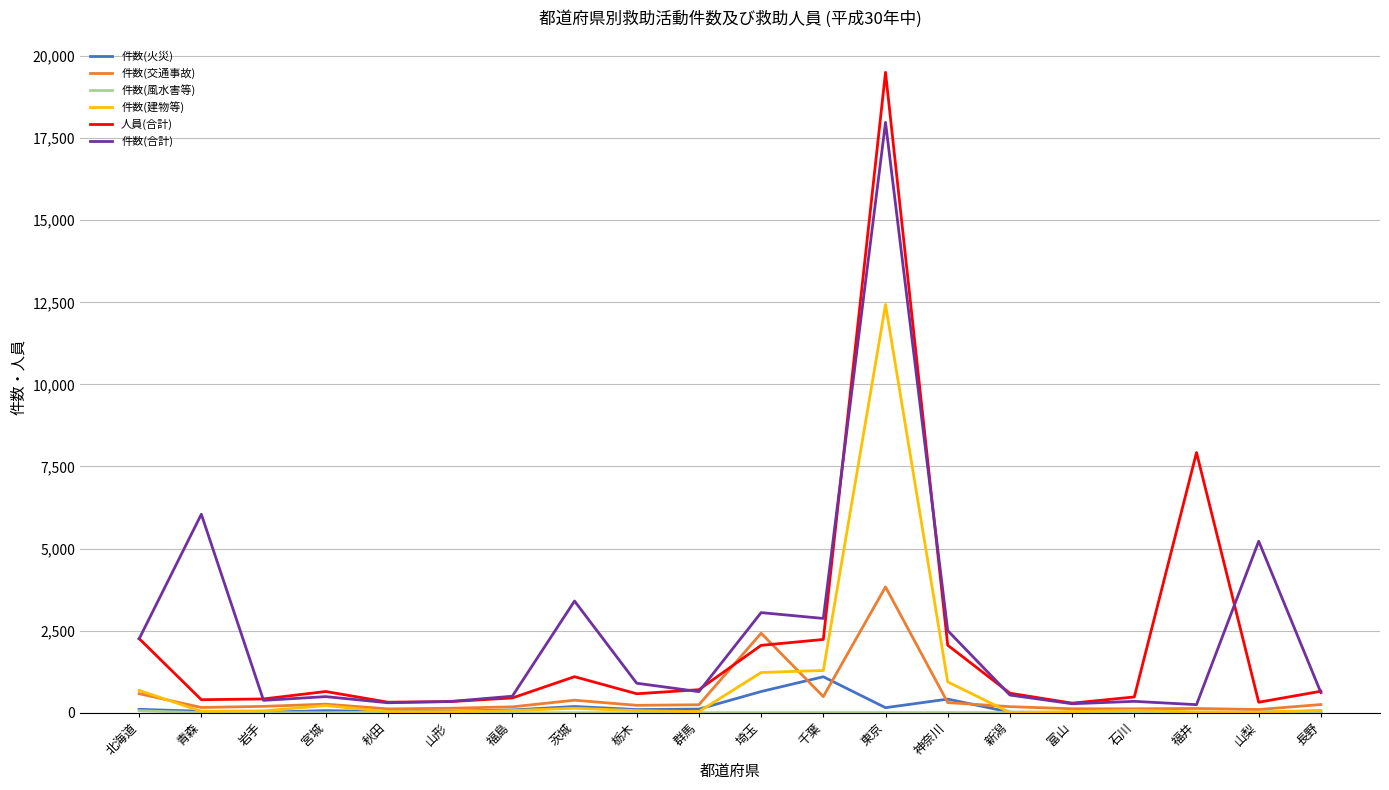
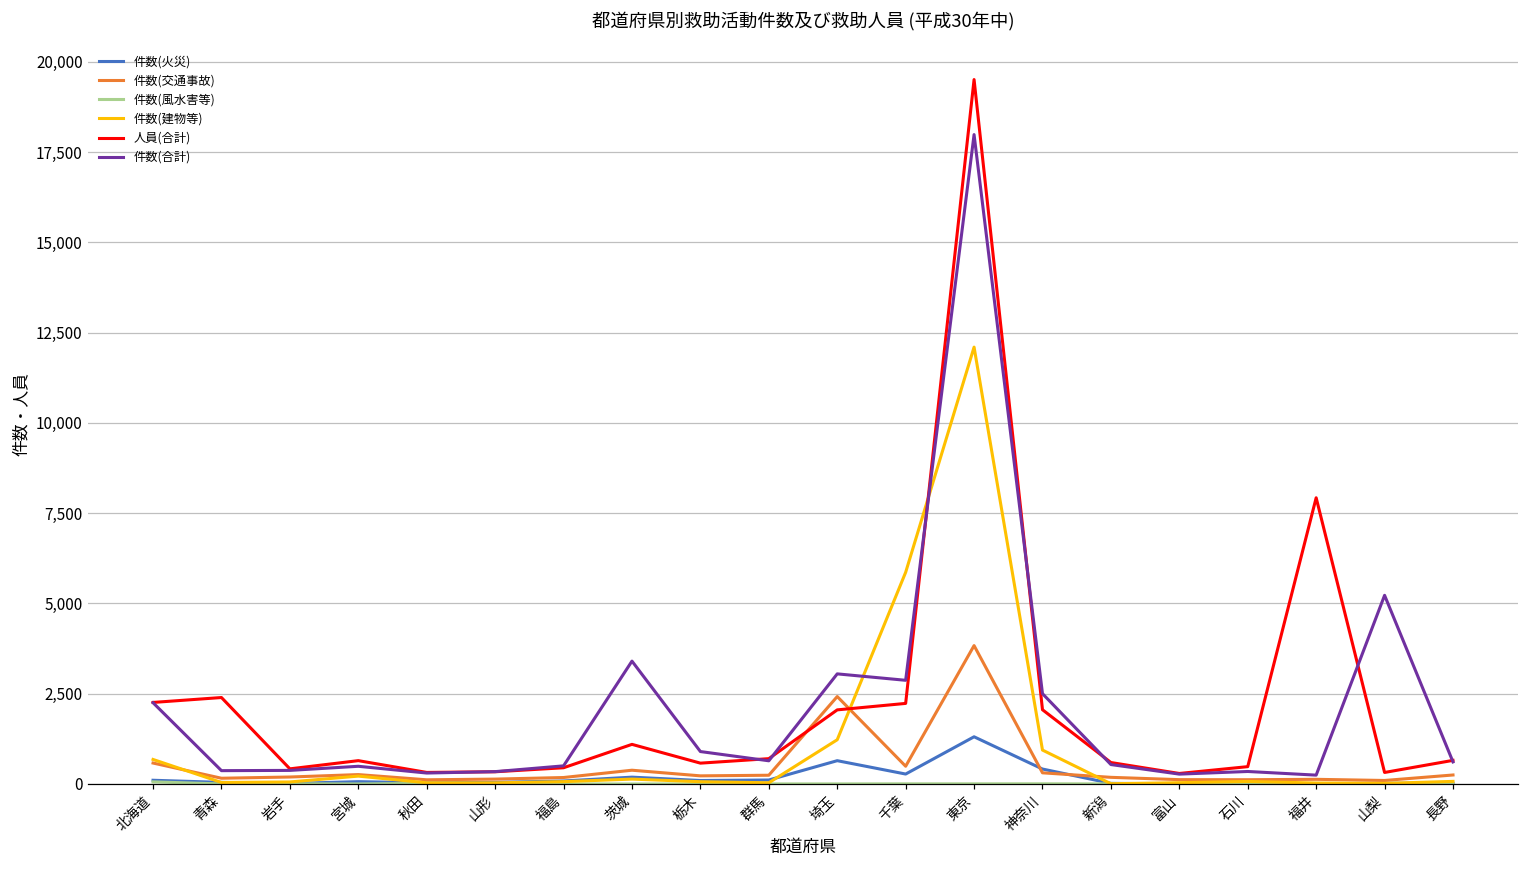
  {
    "件数(火災)": {
      "埼玉": "600",
-     "千葉": "1,100",
-     "東京": "200",
+     "千葉": "300",
+     "東京": "1,300",
      "神奈川": "400"
    },
    "件数(交通事故)": {
      "北海道": "600",
      "青森": "200",
      "岩手": "200",
      "秋田": "100",
      "山形": "100",
      "福島": "200",
      "茨城": "400",
      "栃木": "200",
      "群馬": "200",
      "埼玉": "2,400",
      "千葉": "500",
      "東京": "3,800",
      "神奈川": "300",
      "新潟": "200",
      "富山": "100",
      "福井": "100",
      "長野": "200"
    },
    "件数(風水害等)": {
      "茨城": "0",
      "埼玉": "0",
      "千葉": "0",
      "東京": "0",
      "神奈川": "0"
    },
    "件数(建物等)": {
      "北海道": "700",
      "埼玉": "1,200",
-     "千葉": "1,300",
-     "東京": "12,400",
+     "千葉": "5,900",
+     "東京": "12,100",
      "神奈川": "900"
    },
    "人員(合計)": {
-     "青森": "400",
+     "青森": "2,400",
      "宮城": "600",
      "茨城": "1,100",
      "栃木": "600",
      "埼玉": "2,100",
      "千葉": "2,200",
      "東京": "19,500",
      "神奈川": "2,100",
      "石川": "500",
      "福井": "7,900",
      "山梨": "300"
    },
    "件数(合計)": {
-     "青森": "6,000",
+     "青森": "400",
      "宮城": "500",
      "茨城": "3,400",
      "栃木": "900",
      "埼玉": "3,000",
      "千葉": "2,900",
      "東京": "18,000",
      "神奈川": "2,500",
      "石川": "300",
      "福井": "200",
      "山梨": "5,200"
    }
  }
